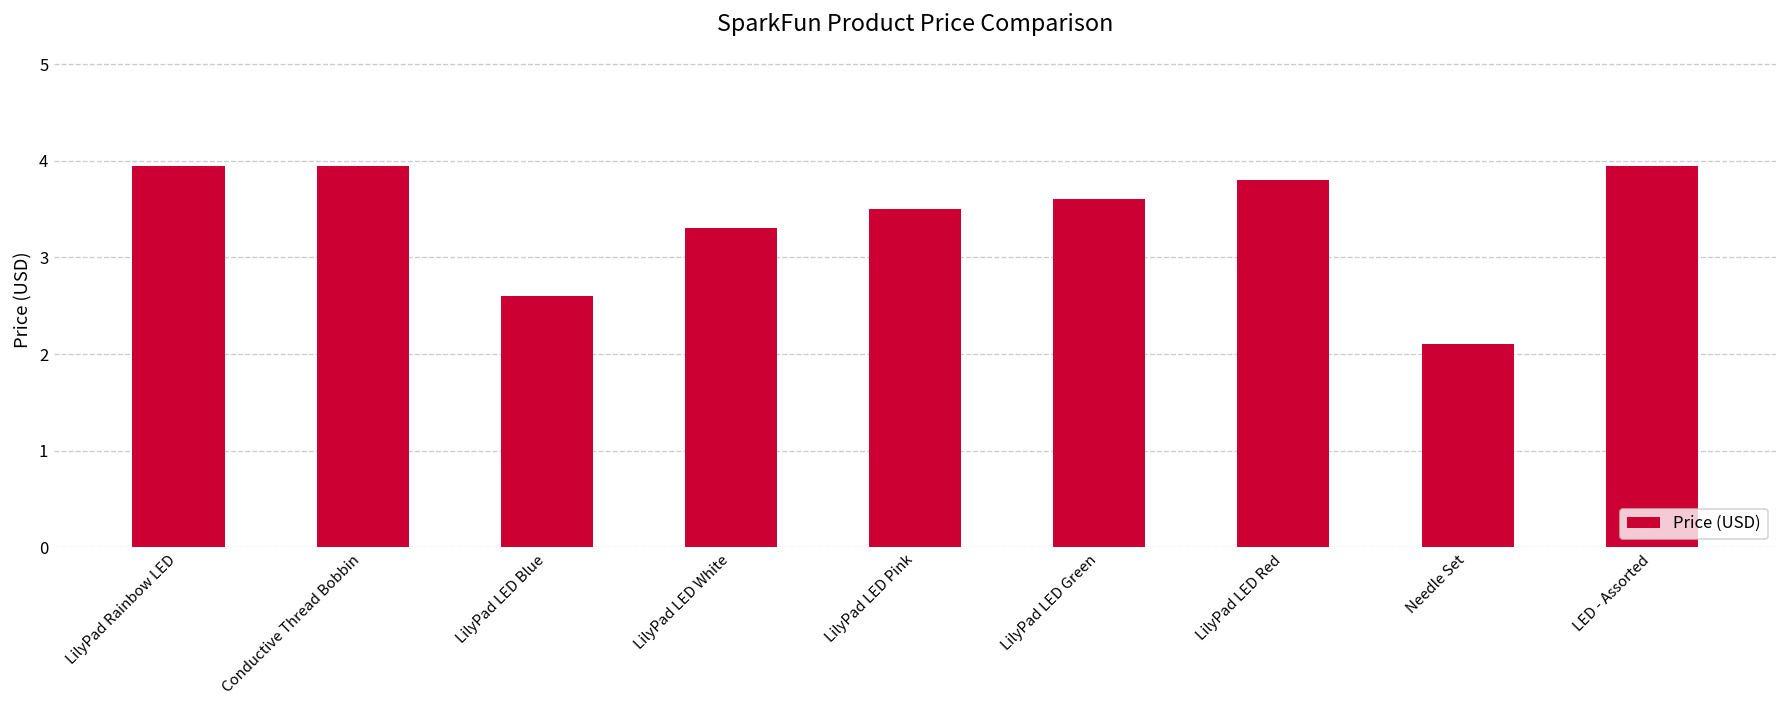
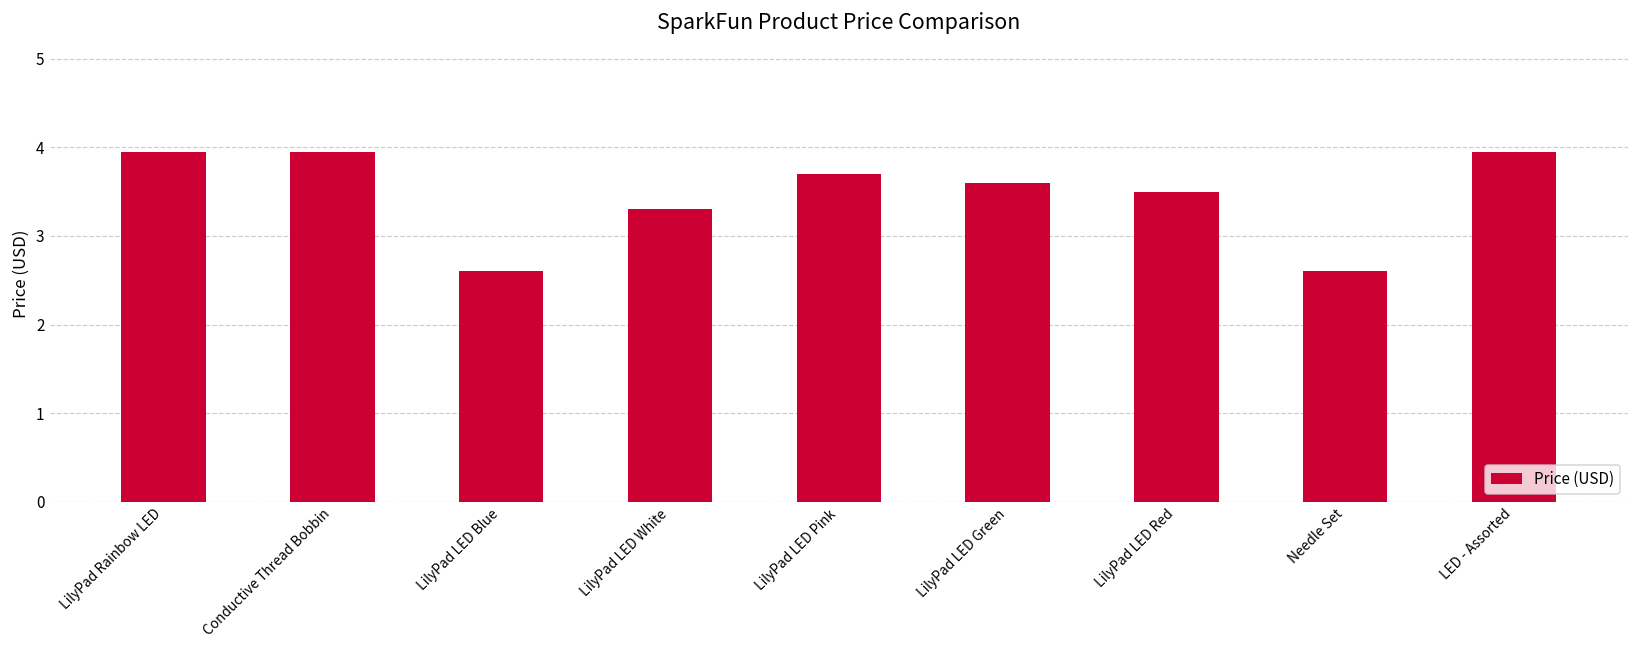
  {
    "LilyPad Rainbow LED": 4.0,
    "Conductive Thread Bobbin": 4.0,
    "LilyPad LED Blue": 2.6,
    "LilyPad LED White": 3.3,
-   "LilyPad LED Pink": 3.5,
+   "LilyPad LED Pink": 3.7,
    "LilyPad LED Green": 3.6,
-   "LilyPad LED Red": 3.8,
-   "Needle Set": 2.1,
+   "LilyPad LED Red": 3.5,
+   "Needle Set": 2.6,
    "LED - Assorted": 4.0
  }
